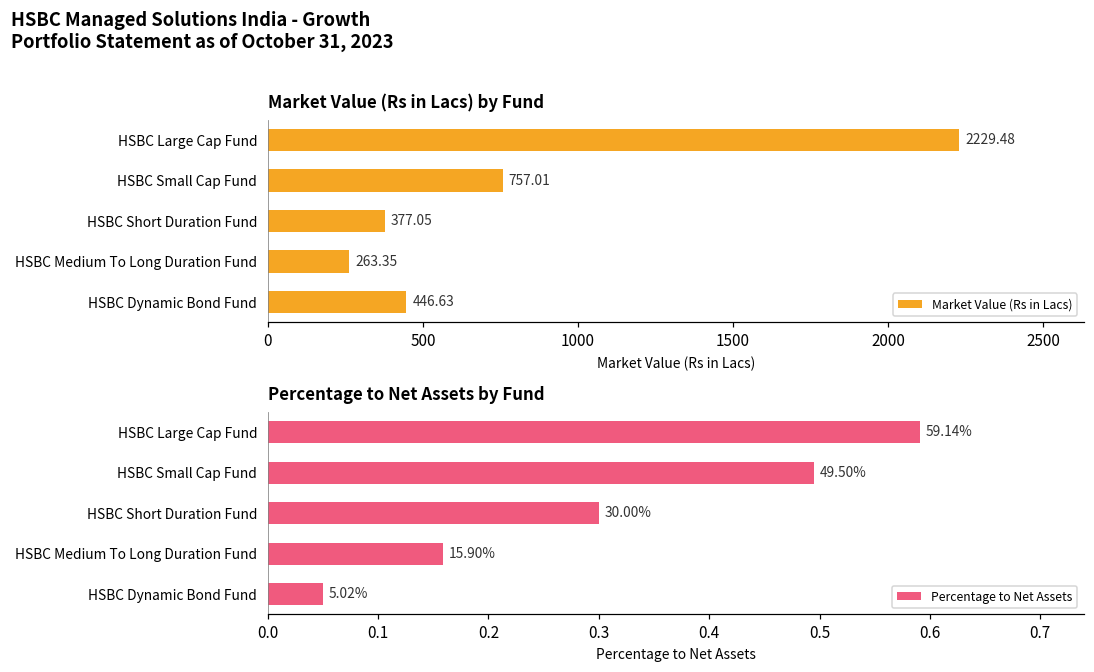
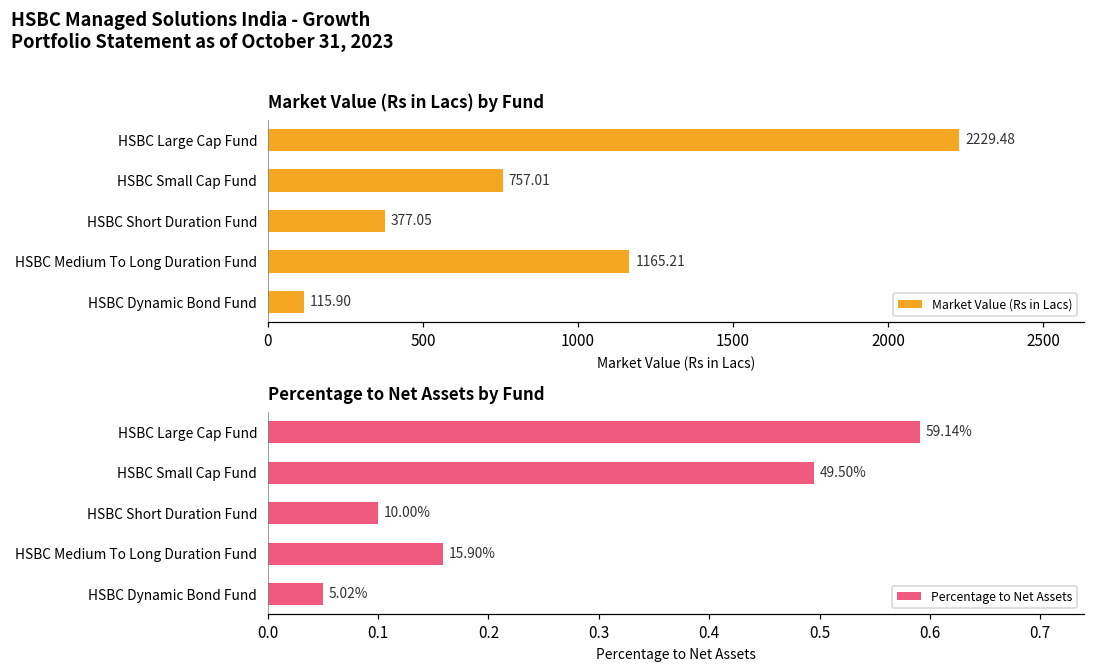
  {
    "Market Value (Rs in Lacs) by Fund": {
      "HSBC Large Cap Fund": "2229.48",
      "HSBC Small Cap Fund": "757.01",
      "HSBC Short Duration Fund": "377.05",
-     "HSBC Medium To Long Duration Fund": "263.35",
-     "HSBC Dynamic Bond Fund": "446.63"
+     "HSBC Medium To Long Duration Fund": "1165.21",
+     "HSBC Dynamic Bond Fund": "115.90"
    },
    "Percentage to Net Assets by Fund": {
      "HSBC Large Cap Fund": "59.14%",
      "HSBC Small Cap Fund": "49.50%",
-     "HSBC Short Duration Fund": "30.00%",
+     "HSBC Short Duration Fund": "10.00%",
      "HSBC Medium To Long Duration Fund": "15.90%",
      "HSBC Dynamic Bond Fund": "5.02%"
    }
  }
